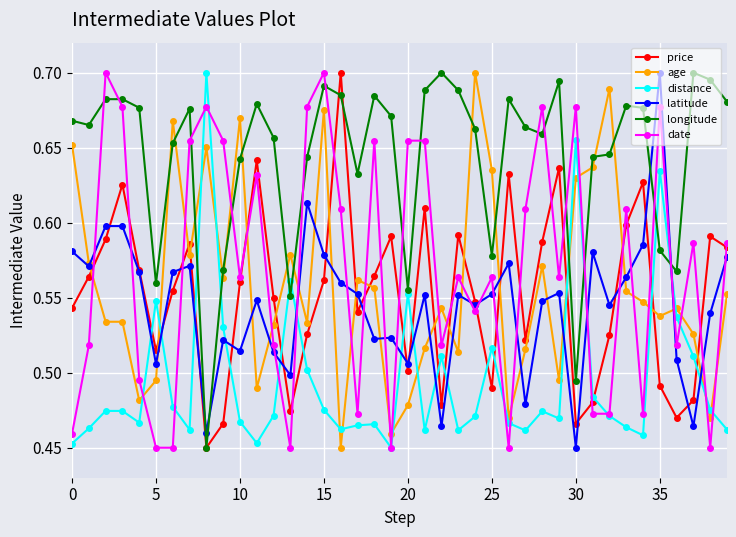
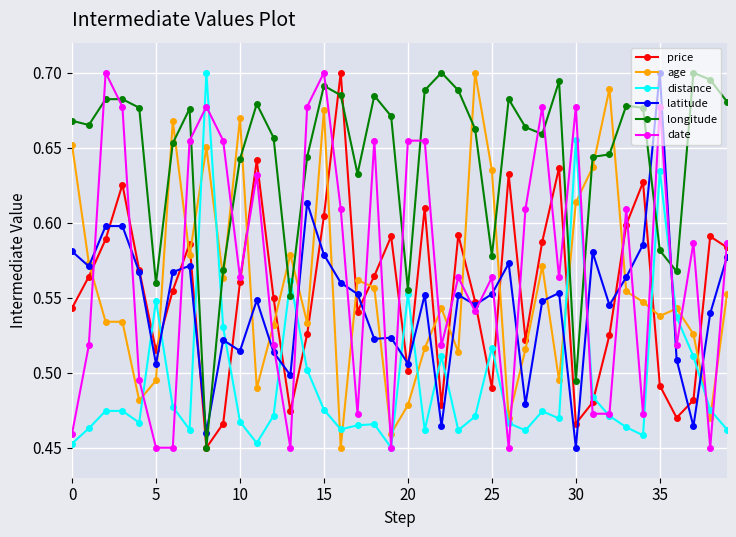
  {
    "price": {
      "0": 0.543,
      "5": 0.515,
      "10": 0.560,
-     "15": 0.562,
+     "15": 0.604,
      "20": 0.501,
      "25": 0.490,
      "30": 0.466,
      "35": 0.491
    },
    "age": {
      "0": 0.652,
      "5": 0.495,
      "10": 0.670,
      "15": 0.675,
      "20": 0.478,
      "25": 0.635,
-     "30": 0.630,
+     "30": 0.614,
      "35": 0.538
    },
    "distance": {
      "0": 0.453,
      "5": 0.548,
      "10": 0.467,
      "15": 0.475,
      "20": 0.553,
      "25": 0.517,
      "30": 0.655,
      "35": 0.635
    },
    "latitude": {
      "0": 0.581,
      "5": 0.506,
      "10": 0.514,
      "15": 0.579,
      "20": 0.506,
      "25": 0.552,
      "30": 0.450
    },
    "longitude": {
      "0": 0.668,
      "5": 0.559,
      "10": 0.642,
      "15": 0.691,
      "20": 0.555,
      "25": 0.578,
      "30": 0.494,
      "35": 0.582
    },
    "date": {
      "0": 0.459,
      "5": 0.450,
      "10": 0.564,
      "15": 0.700,
      "20": 0.655,
      "25": 0.564,
      "30": 0.677
    }
  }
